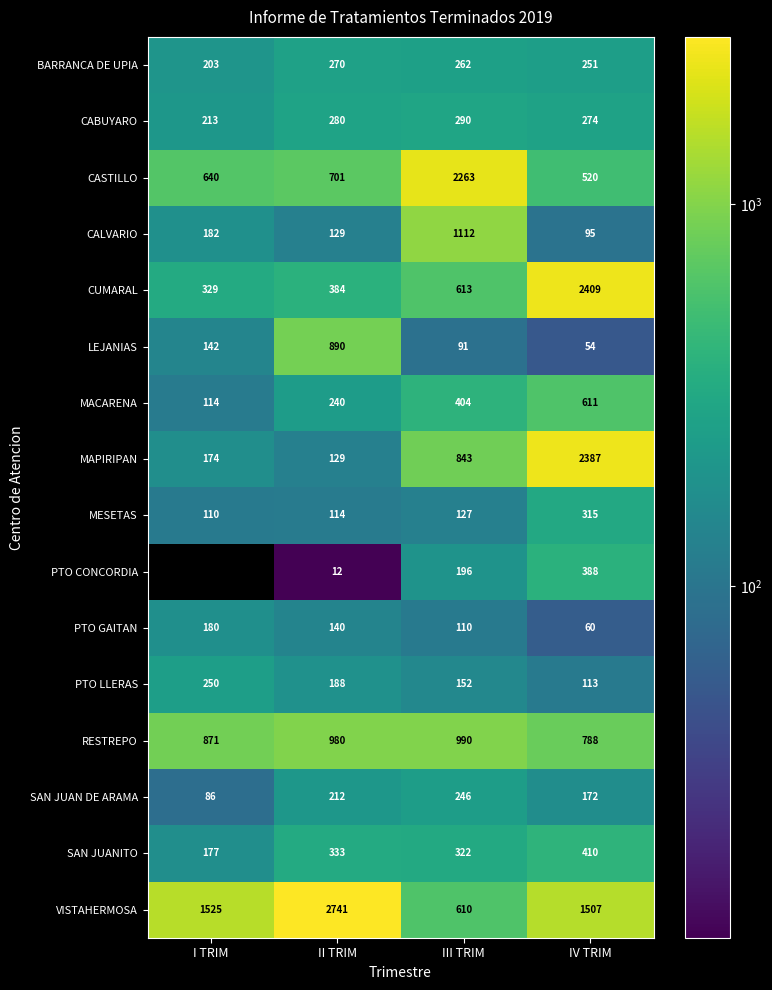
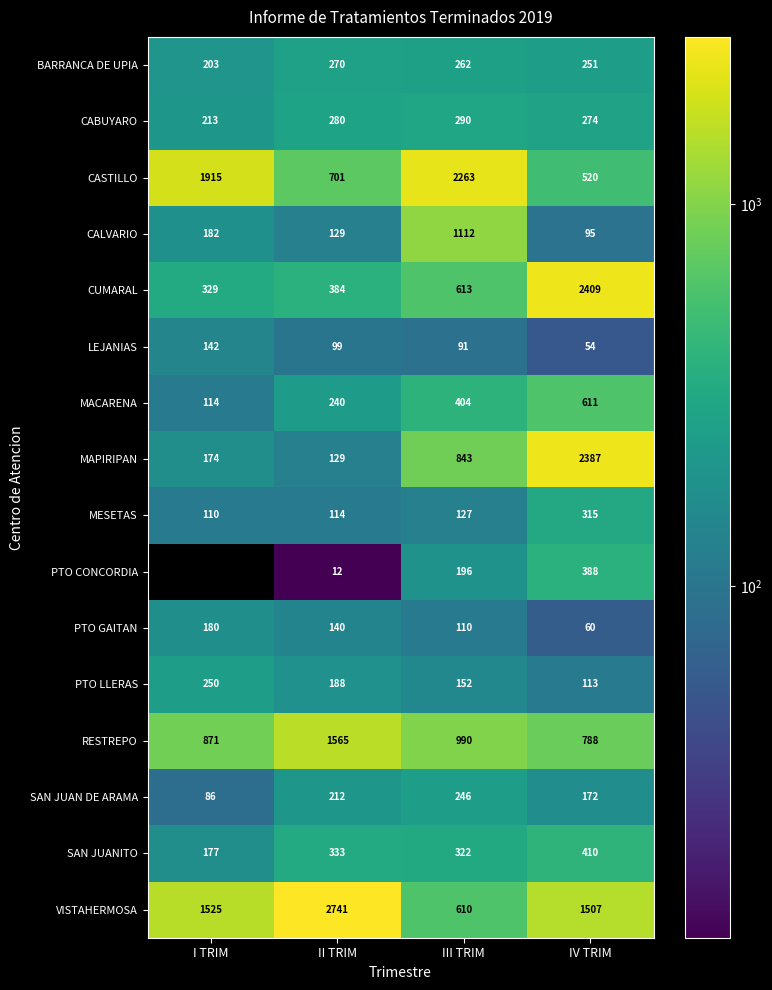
  {
    "BARRANCA DE UPIA": {
      "I TRIM": 203,
      "II TRIM": 270,
      "III TRIM": 262,
      "IV TRIM": 251
    },
    "CABUYARO": {
      "I TRIM": 213,
      "II TRIM": 280,
      "III TRIM": 290,
      "IV TRIM": 274
    },
    "CASTILLO": {
-     "I TRIM": 640,
+     "I TRIM": 1915,
      "II TRIM": 701,
      "III TRIM": 2263,
      "IV TRIM": 520
    },
    "CALVARIO": {
      "I TRIM": 182,
      "II TRIM": 129,
      "III TRIM": 1112,
      "IV TRIM": 95
    },
    "CUMARAL": {
      "I TRIM": 329,
      "II TRIM": 384,
      "III TRIM": 613,
      "IV TRIM": 2409
    },
    "LEJANIAS": {
      "I TRIM": 142,
-     "II TRIM": 890,
+     "II TRIM": 99,
      "III TRIM": 91,
      "IV TRIM": 54
    },
    "MACARENA": {
      "I TRIM": 114,
      "II TRIM": 240,
      "III TRIM": 404,
      "IV TRIM": 611
    },
    "MAPIRIPAN": {
      "I TRIM": 174,
      "II TRIM": 129,
      "III TRIM": 843,
      "IV TRIM": 2387
    },
    "MESETAS": {
      "I TRIM": 110,
      "II TRIM": 114,
      "III TRIM": 127,
      "IV TRIM": 315
    },
    "PTO CONCORDIA": {
      "II TRIM": 12,
      "III TRIM": 196,
      "IV TRIM": 388
    },
    "PTO GAITAN": {
      "I TRIM": 180,
      "II TRIM": 140,
      "III TRIM": 110,
      "IV TRIM": 60
    },
    "PTO LLERAS": {
      "I TRIM": 250,
      "II TRIM": 188,
      "III TRIM": 152,
      "IV TRIM": 113
    },
    "RESTREPO": {
      "I TRIM": 871,
-     "II TRIM": 980,
+     "II TRIM": 1565,
      "III TRIM": 990,
      "IV TRIM": 788
    },
    "SAN JUAN DE ARAMA": {
      "I TRIM": 86,
      "II TRIM": 212,
      "III TRIM": 246,
      "IV TRIM": 172
    },
    "SAN JUANITO": {
      "I TRIM": 177,
      "II TRIM": 333,
      "III TRIM": 322,
      "IV TRIM": 410
    },
    "VISTAHERMOSA": {
      "I TRIM": 1525,
      "II TRIM": 2741,
      "III TRIM": 610,
      "IV TRIM": 1507
    }
  }
